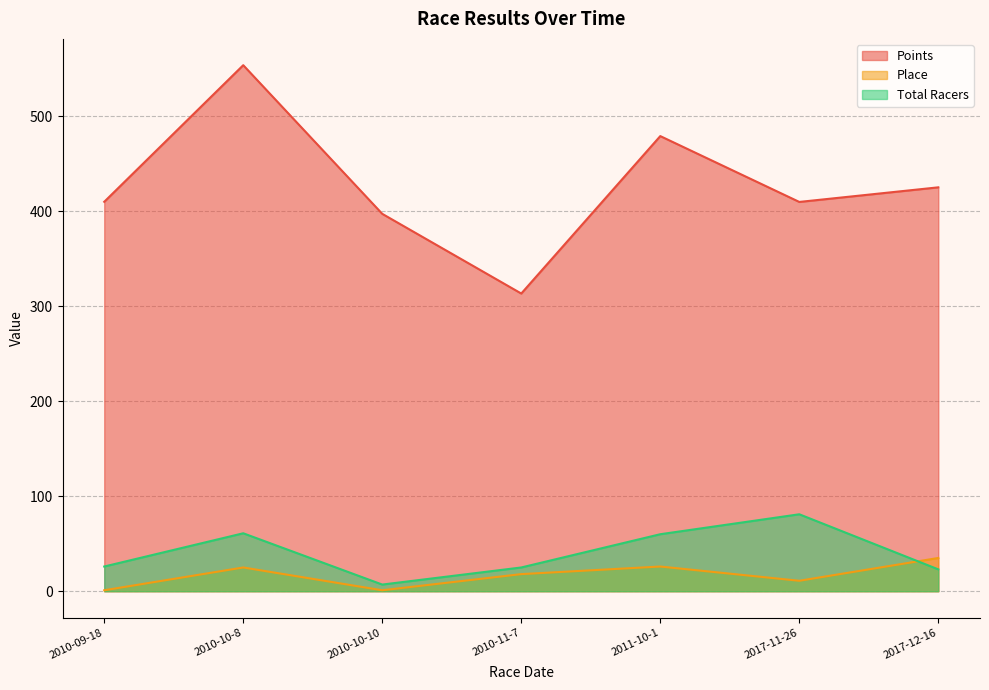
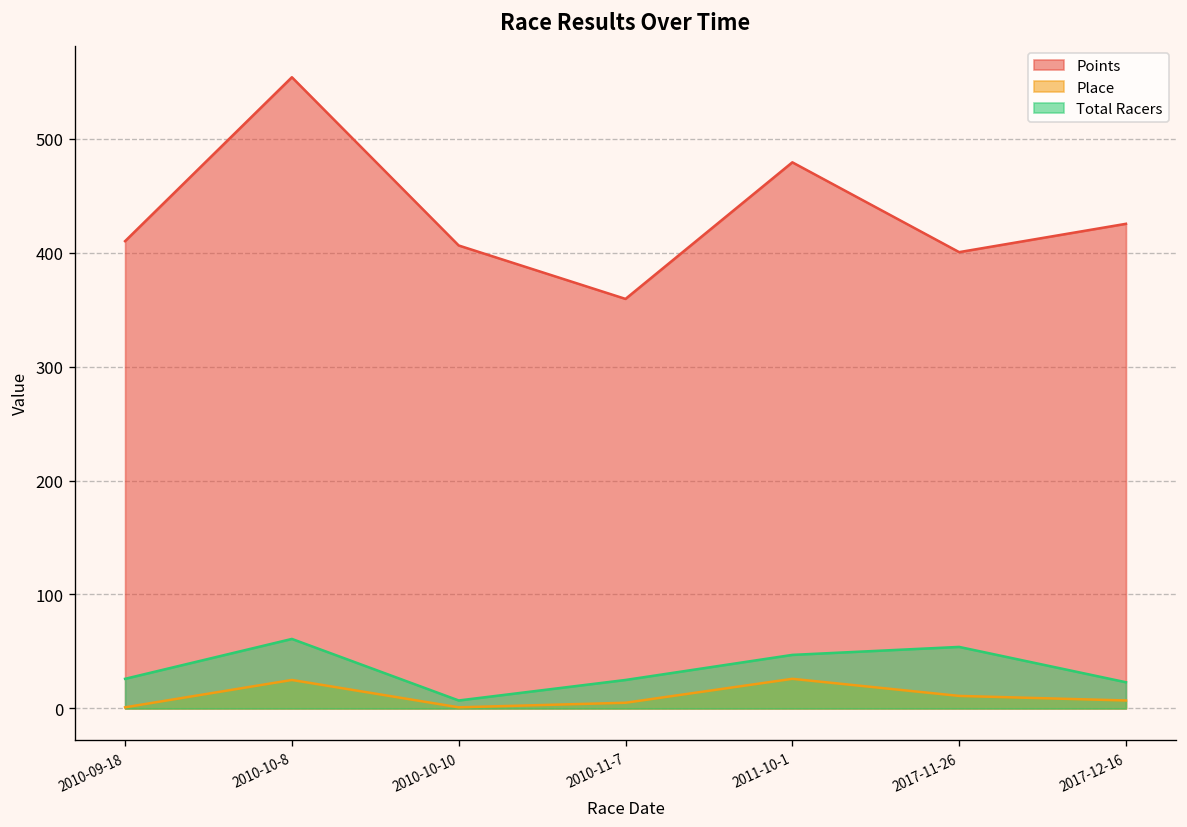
  {
    "Points": {
      "2010-09-18": 410,
      "2010-10-8": 550,
-     "2010-10-10": 400,
-     "2010-11-7": 310,
+     "2010-10-10": 410,
+     "2010-11-7": 360,
      "2011-10-1": 480,
-     "2017-11-26": 410,
+     "2017-11-26": 400,
      "2017-12-16": 430
    },
    "Place": {
      "2010-09-18": 0,
      "2010-10-8": 30,
      "2010-10-10": 0,
-     "2010-11-7": 20,
+     "2010-11-7": 10,
      "2011-10-1": 30,
      "2017-11-26": 10,
-     "2017-12-16": 40
+     "2017-12-16": 10
    },
    "Total Racers": {
      "2010-09-18": 30,
      "2010-10-8": 60,
      "2010-10-10": 10,
      "2010-11-7": 30,
-     "2011-10-1": 60,
-     "2017-11-26": 80,
+     "2011-10-1": 50,
+     "2017-11-26": 50,
      "2017-12-16": 20
    }
  }
